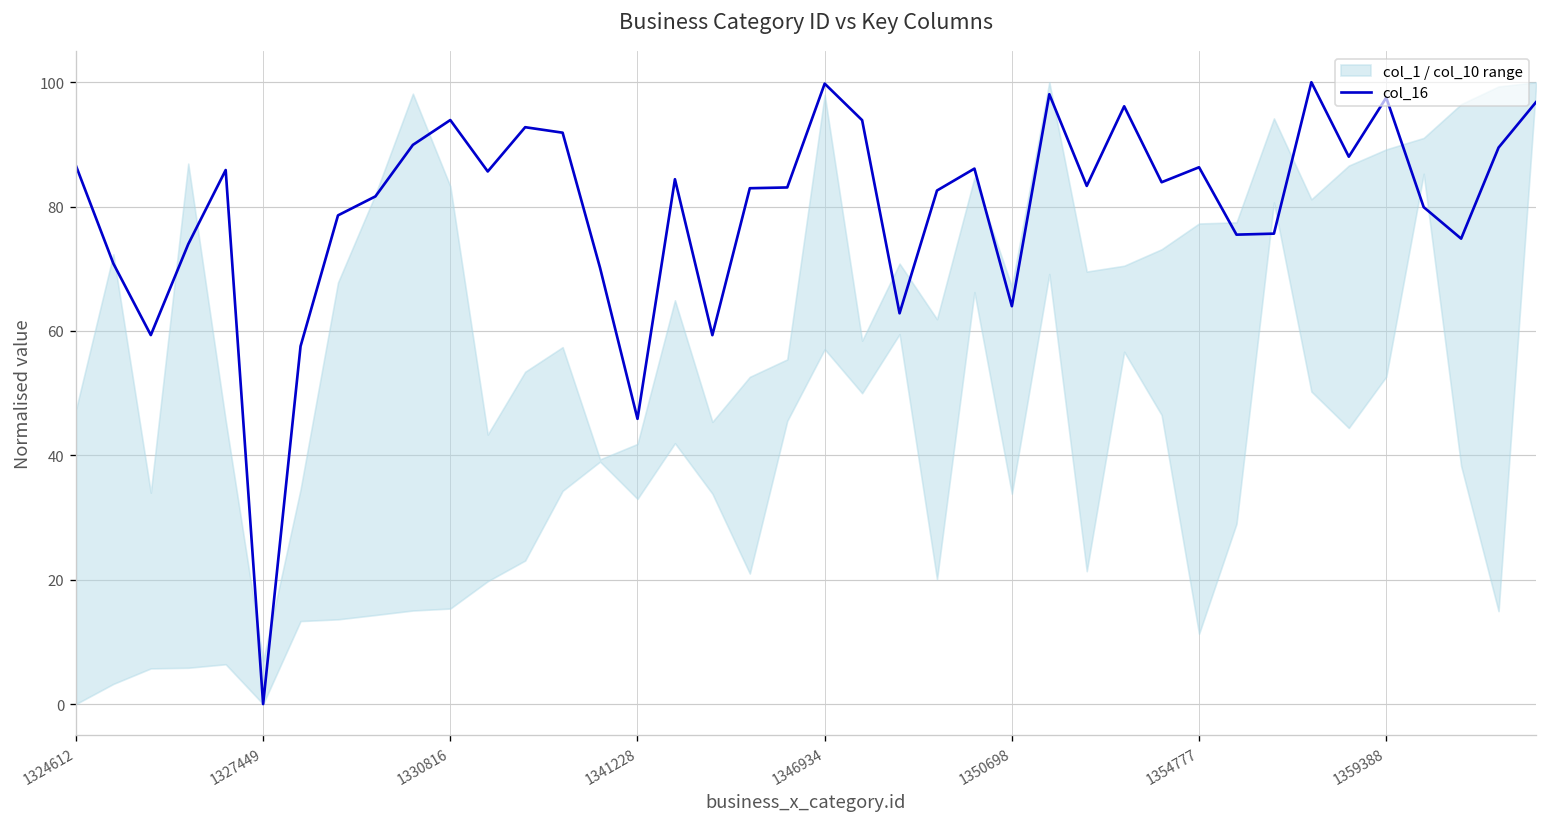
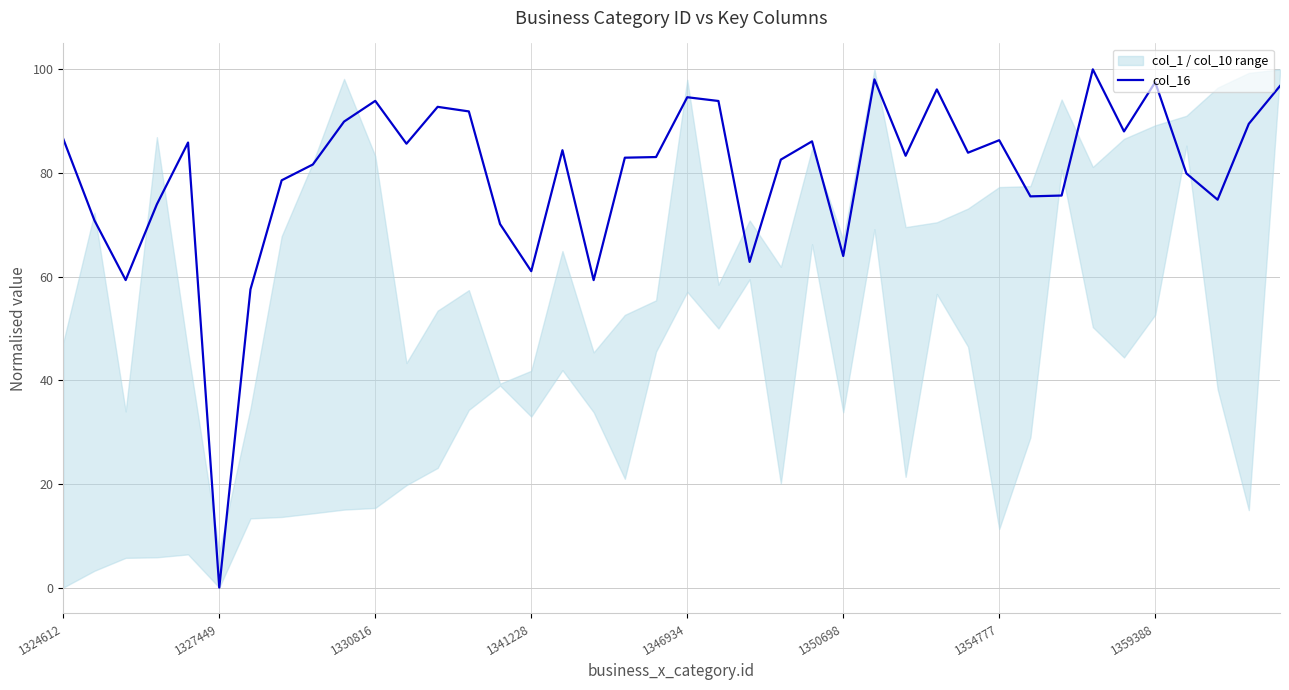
  {
    "col_16": {
      "1324612": 87,
      "1327449": 0,
      "1330816": 94,
-     "1341228": 46,
-     "1346934": 100,
+     "1341228": 61,
+     "1346934": 95,
      "1350698": 64,
      "1354777": 86
    },
    "col_1 / col_10 range": {
      "1324612": 47,
      "1327449": 7
    }
  }
